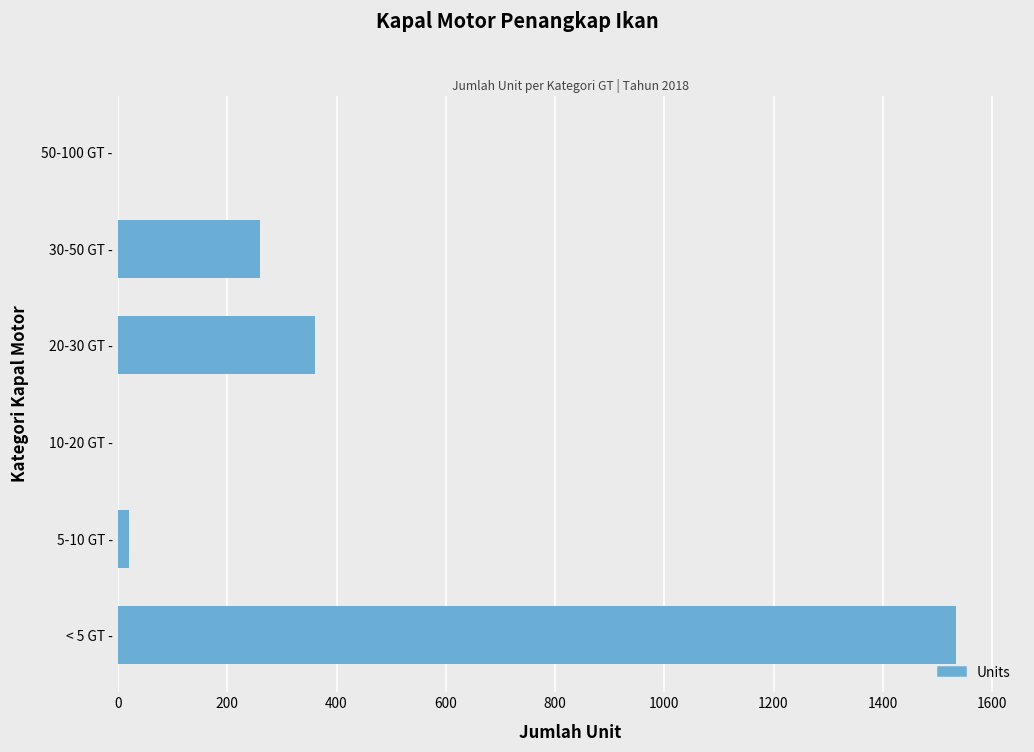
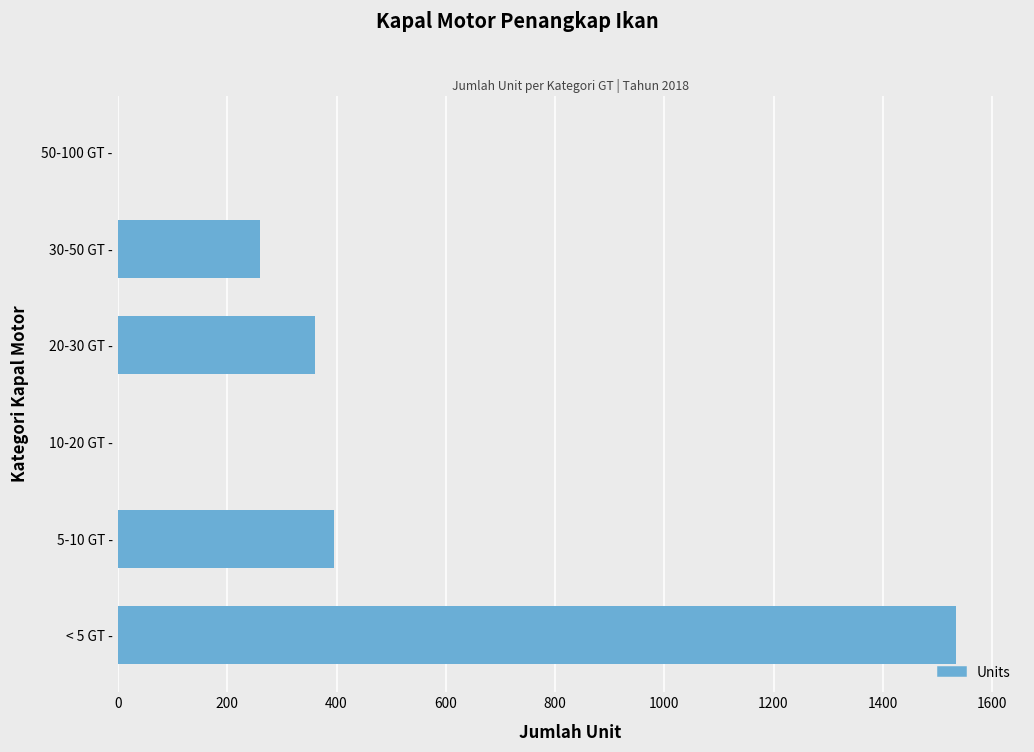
  {
    "50-100 GT -": 0,
    "30-50 GT -": 260,
    "20-30 GT -": 360,
    "10-20 GT -": 0,
-   "5-10 GT -": 20,
+   "5-10 GT -": 400,
    "< 5 GT -": 1530
  }
